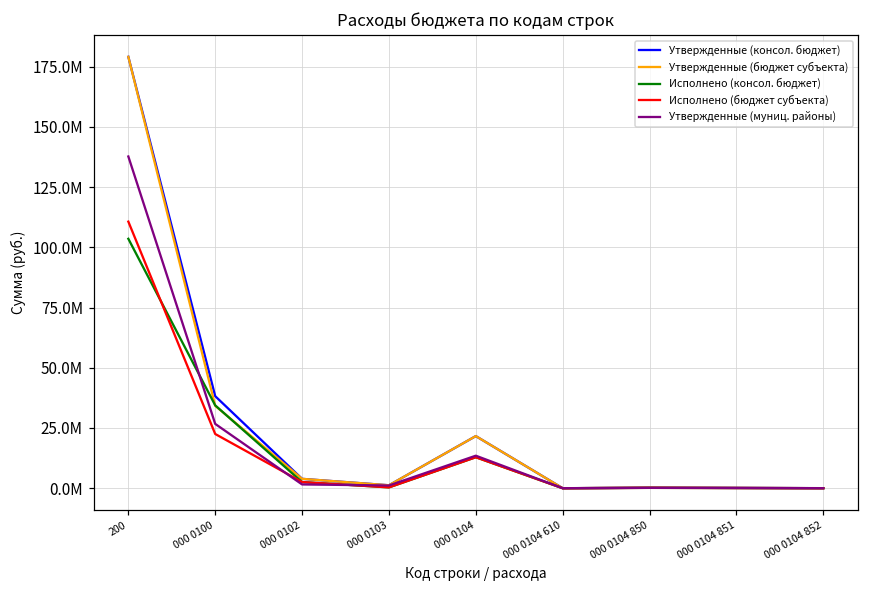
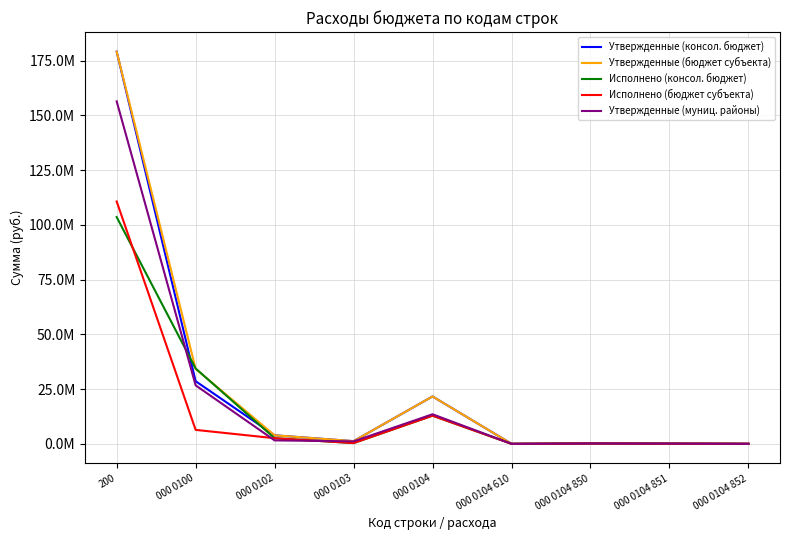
  {
    "Утвержденные (консол. бюджет)": {
-     "000 0100": 38000000
+     "000 0100": 29000000
    },
    "Исполнено (консол. бюджет)": {
      "200": 104000000
    },
    "Исполнено (бюджет субъекта)": {
      "200": 111000000,
-     "000 0100": 23000000
+     "000 0100": 6000000
    },
    "Утвержденные (муниц. районы)": {
-     "200": 138000000,
+     "200": 156000000,
      "000 0100": 27000000
    }
  }
